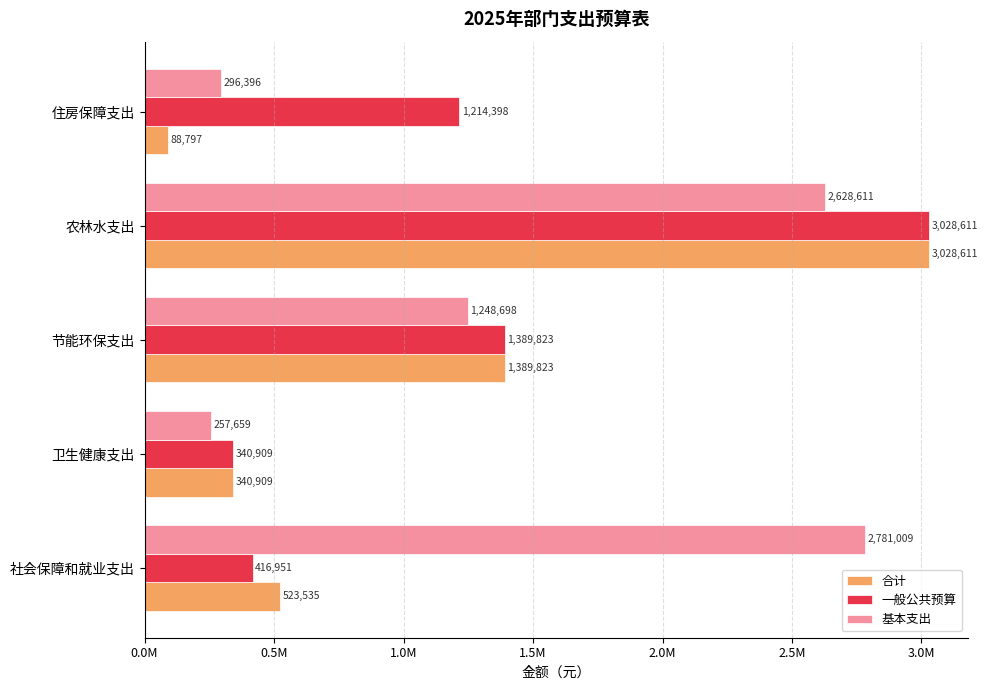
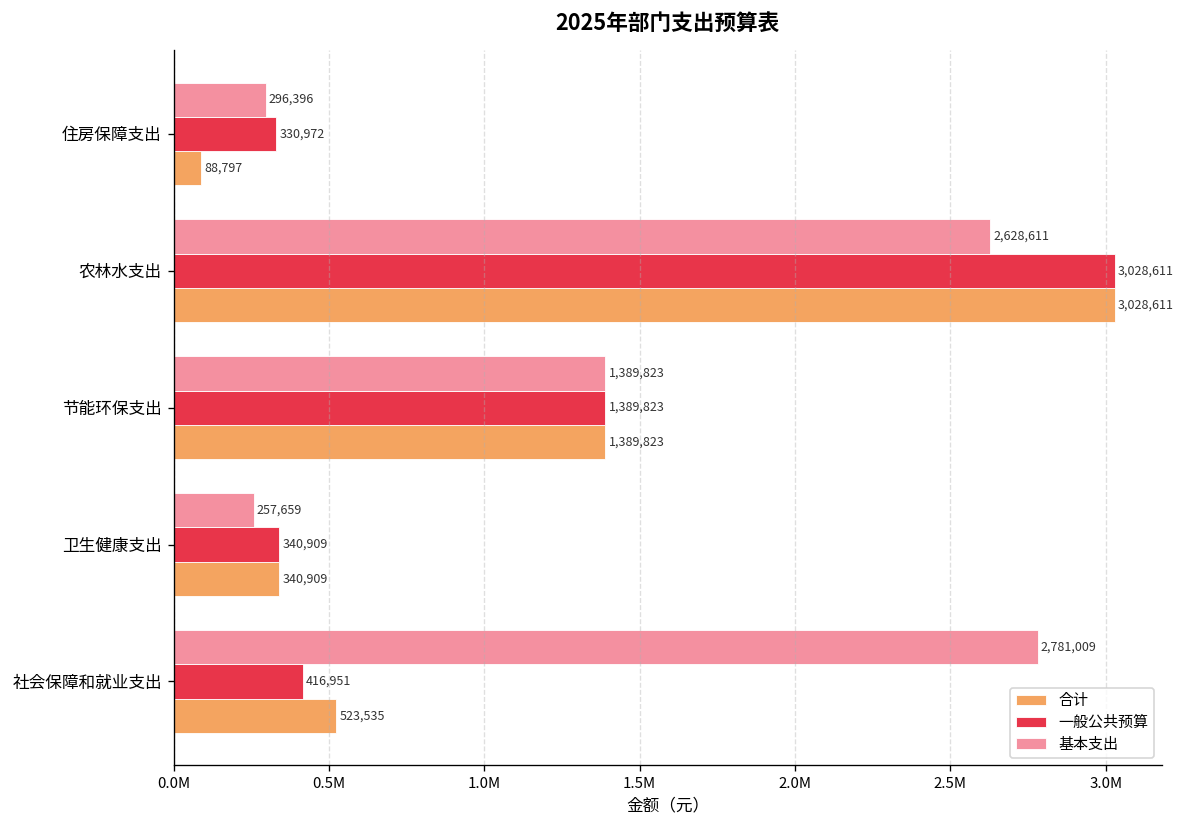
  {
    "合计": {
      "住房保障支出": "88,797",
      "农林水支出": "3,028,611",
      "节能环保支出": "1,389,823",
      "卫生健康支出": "340,909",
      "社会保障和就业支出": "523,535"
    },
    "一般公共预算": {
-     "住房保障支出": "1,214,398",
+     "住房保障支出": "330,972",
      "农林水支出": "3,028,611",
      "节能环保支出": "1,389,823",
      "卫生健康支出": "340,909",
      "社会保障和就业支出": "416,951"
    },
    "基本支出": {
      "住房保障支出": "296,396",
      "农林水支出": "2,628,611",
-     "节能环保支出": "1,248,698",
+     "节能环保支出": "1,389,823",
      "卫生健康支出": "257,659",
      "社会保障和就业支出": "2,781,009"
    }
  }
